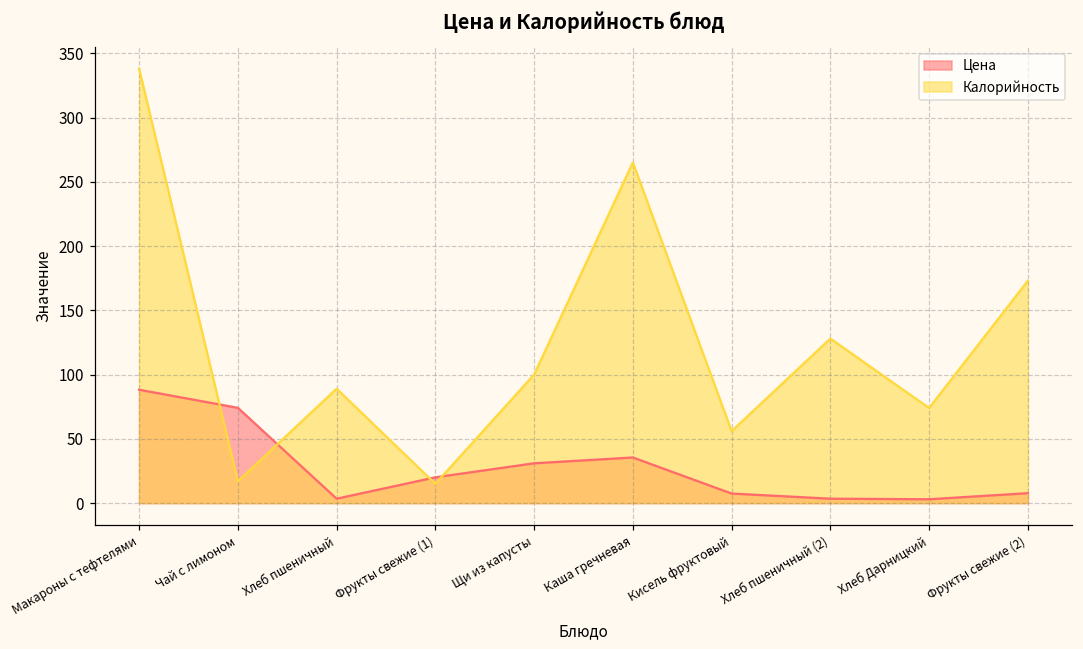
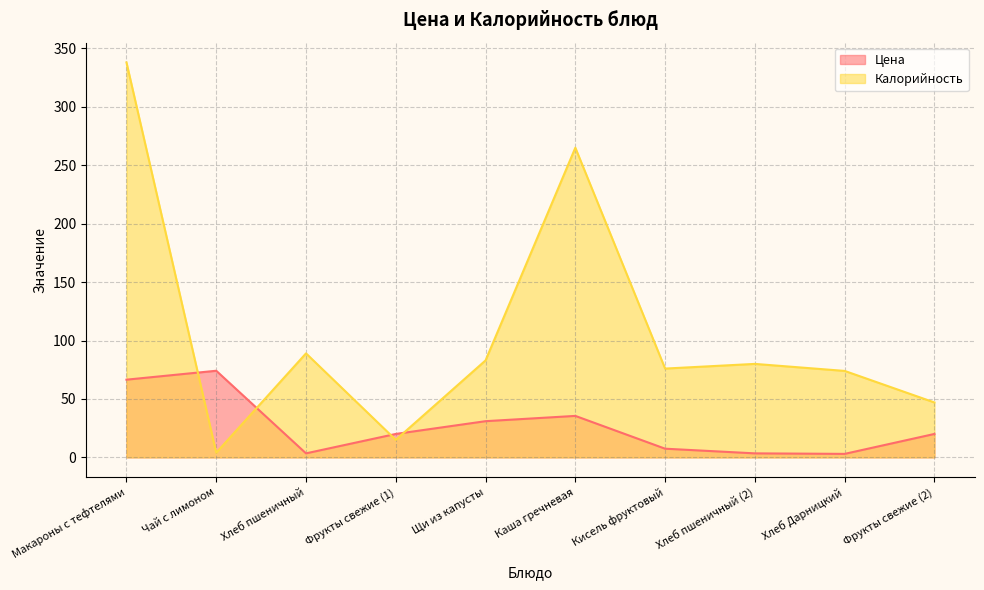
  {
    "Цена": {
-     "Макароны с тефтелями": 88,
+     "Макароны с тефтелями": 67,
      "Чай с лимоном": 74,
      "Хлеб пшеничный": 3,
      "Фрукты свежие (1)": 20,
      "Щи из капусты": 31,
      "Каша гречневая": 36,
      "Кисель фруктовый": 7,
      "Хлеб пшеничный (2)": 3,
      "Хлеб Дарницкий": 3,
-     "Фрукты свежие (2)": 8
+     "Фрукты свежие (2)": 20
    },
    "Калорийность": {
      "Макароны с тефтелями": 338,
-     "Чай с лимоном": 17,
+     "Чай с лимоном": 4,
      "Хлеб пшеничный": 89,
      "Фрукты свежие (1)": 15,
-     "Щи из капусты": 100,
+     "Щи из капусты": 83,
      "Каша гречневая": 265,
-     "Кисель фруктовый": 56,
-     "Хлеб пшеничный (2)": 128,
+     "Кисель фруктовый": 76,
+     "Хлеб пшеничный (2)": 80,
      "Хлеб Дарницкий": 74,
-     "Фрукты свежие (2)": 173
+     "Фрукты свежие (2)": 47
    }
  }
